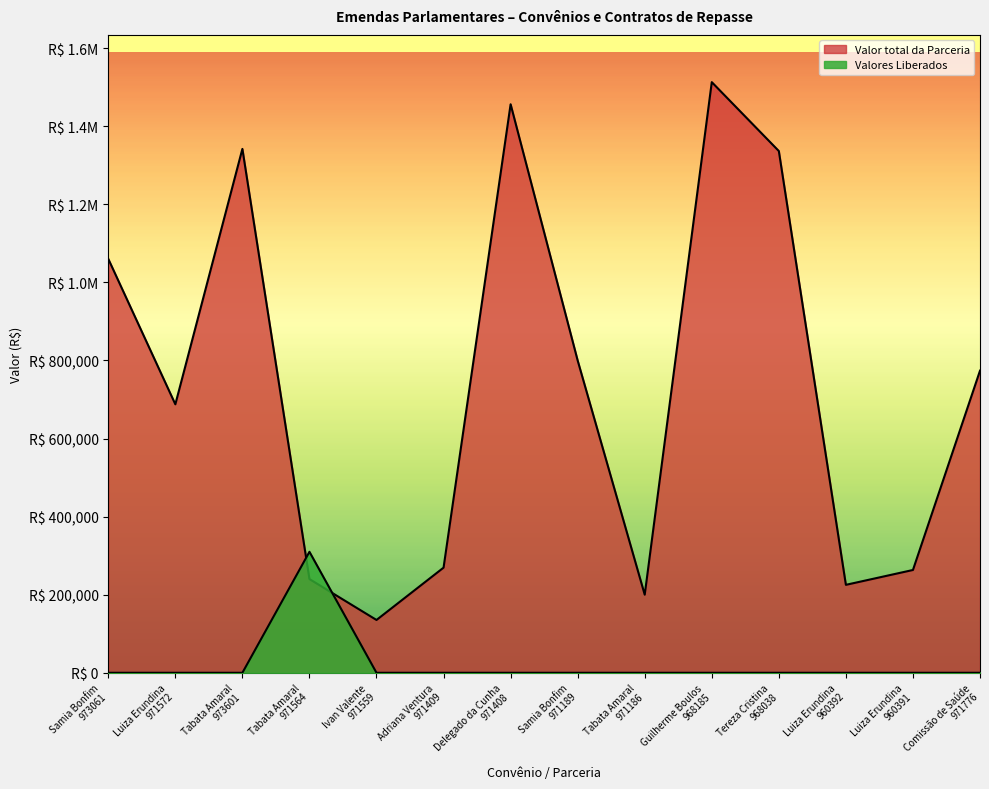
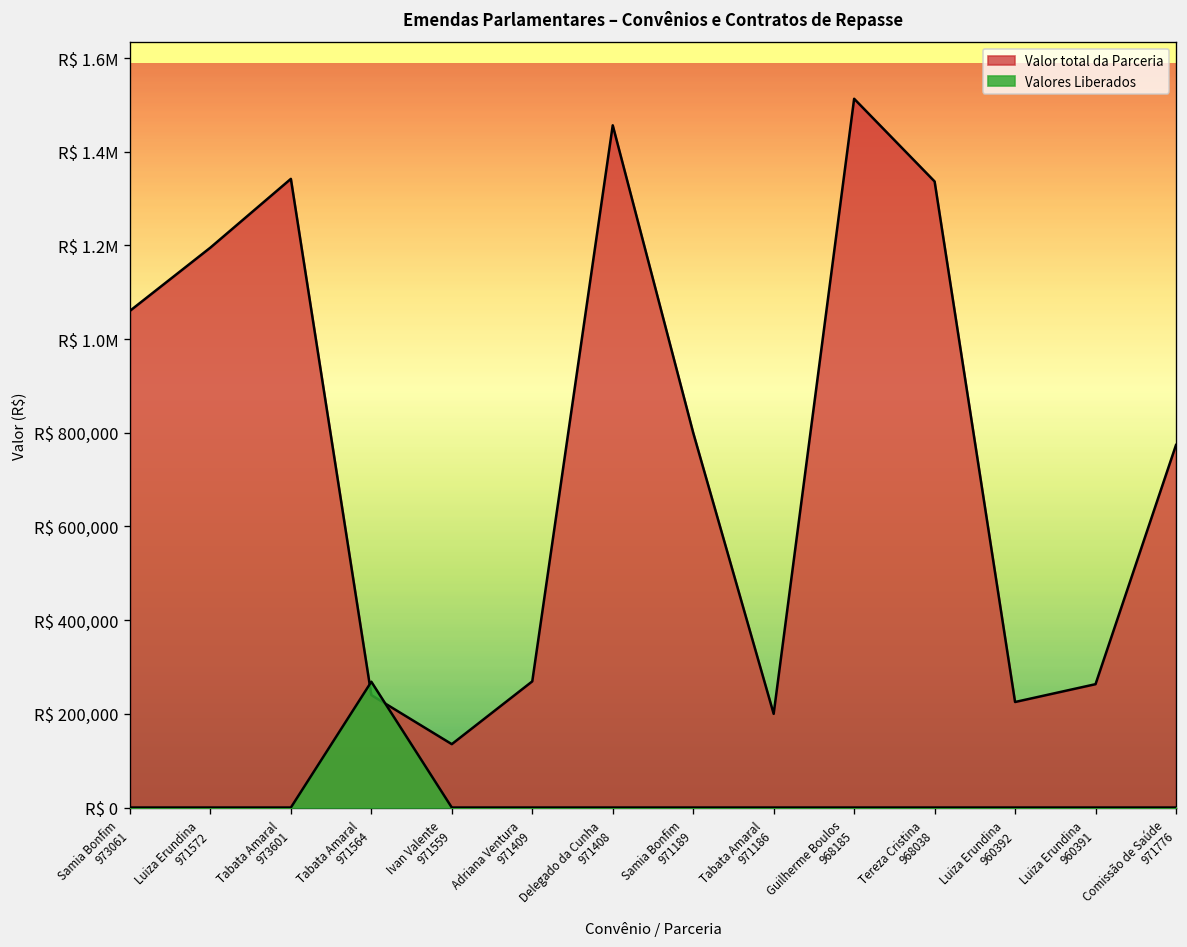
  {
    "Valor total da Parceria": {
      "Samia Bonfim 973061": "R$ 1,060,000",
-     "Luiza Erundina 971572": "R$ 690,000",
+     "Luiza Erundina 971572": "R$ 1,200,000",
      "Tabata Amaral 973601": "R$ 1,340,000",
      "Tabata Amaral 971564": "R$ 240,000",
      "Ivan Valente 971559": "R$ 140,000",
      "Adriana Ventura 971409": "R$ 270,000",
      "Delegado da Cunha 971408": "R$ 1,460,000",
      "Samia Bonfim 971189": "R$ 800,000",
      "Tabata Amaral 971186": "R$ 200,000",
      "Guilherme Boulos 968185": "R$ 1,510,000",
      "Tereza Cristina 968038": "R$ 1,340,000",
      "Luiza Erundina 960392": "R$ 230,000",
      "Luiza Erundina 960391": "R$ 260,000",
      "Comissão de Saúde 971776": "R$ 770,000"
    },
    "Valores Liberados": {
      "Samia Bonfim 973061": "R$ 0",
      "Luiza Erundina 971572": "R$ 0",
      "Tabata Amaral 973601": "R$ 0",
-     "Tabata Amaral 971564": "R$ 310,000",
+     "Tabata Amaral 971564": "R$ 270,000",
      "Ivan Valente 971559": "R$ 0",
      "Adriana Ventura 971409": "R$ 0",
      "Delegado da Cunha 971408": "R$ 0",
      "Samia Bonfim 971189": "R$ 0",
      "Tabata Amaral 971186": "R$ 0",
      "Guilherme Boulos 968185": "R$ 0",
      "Tereza Cristina 968038": "R$ 0",
      "Luiza Erundina 960392": "R$ 0",
      "Luiza Erundina 960391": "R$ 0",
      "Comissão de Saúde 971776": "R$ 0"
    }
  }
